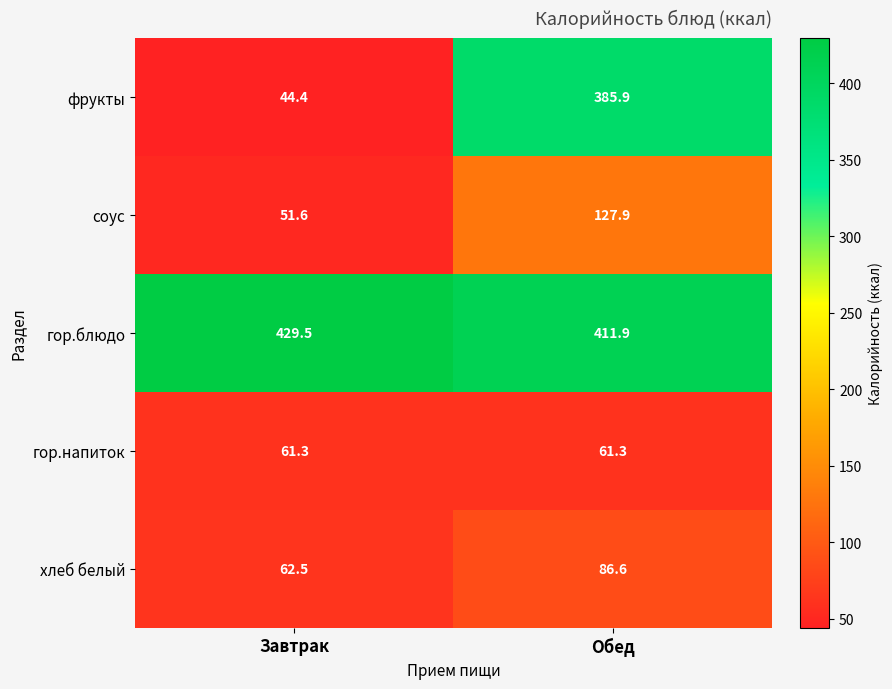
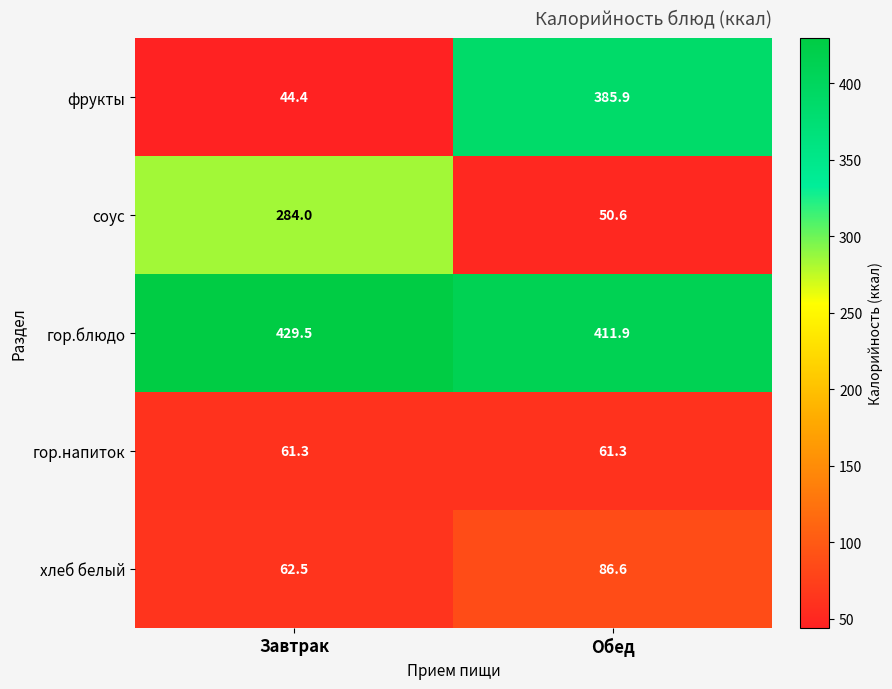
  {
    "фрукты": {
      "Завтрак": 44.4,
      "Обед": 385.9
    },
    "соус": {
-     "Завтрак": 51.6,
-     "Обед": 127.9
+     "Завтрак": 284.0,
+     "Обед": 50.6
    },
    "гор.блюдо": {
      "Завтрак": 429.5,
      "Обед": 411.9
    },
    "гор.напиток": {
      "Завтрак": 61.3,
      "Обед": 61.3
    },
    "хлеб белый": {
      "Завтрак": 62.5,
      "Обед": 86.6
    }
  }
